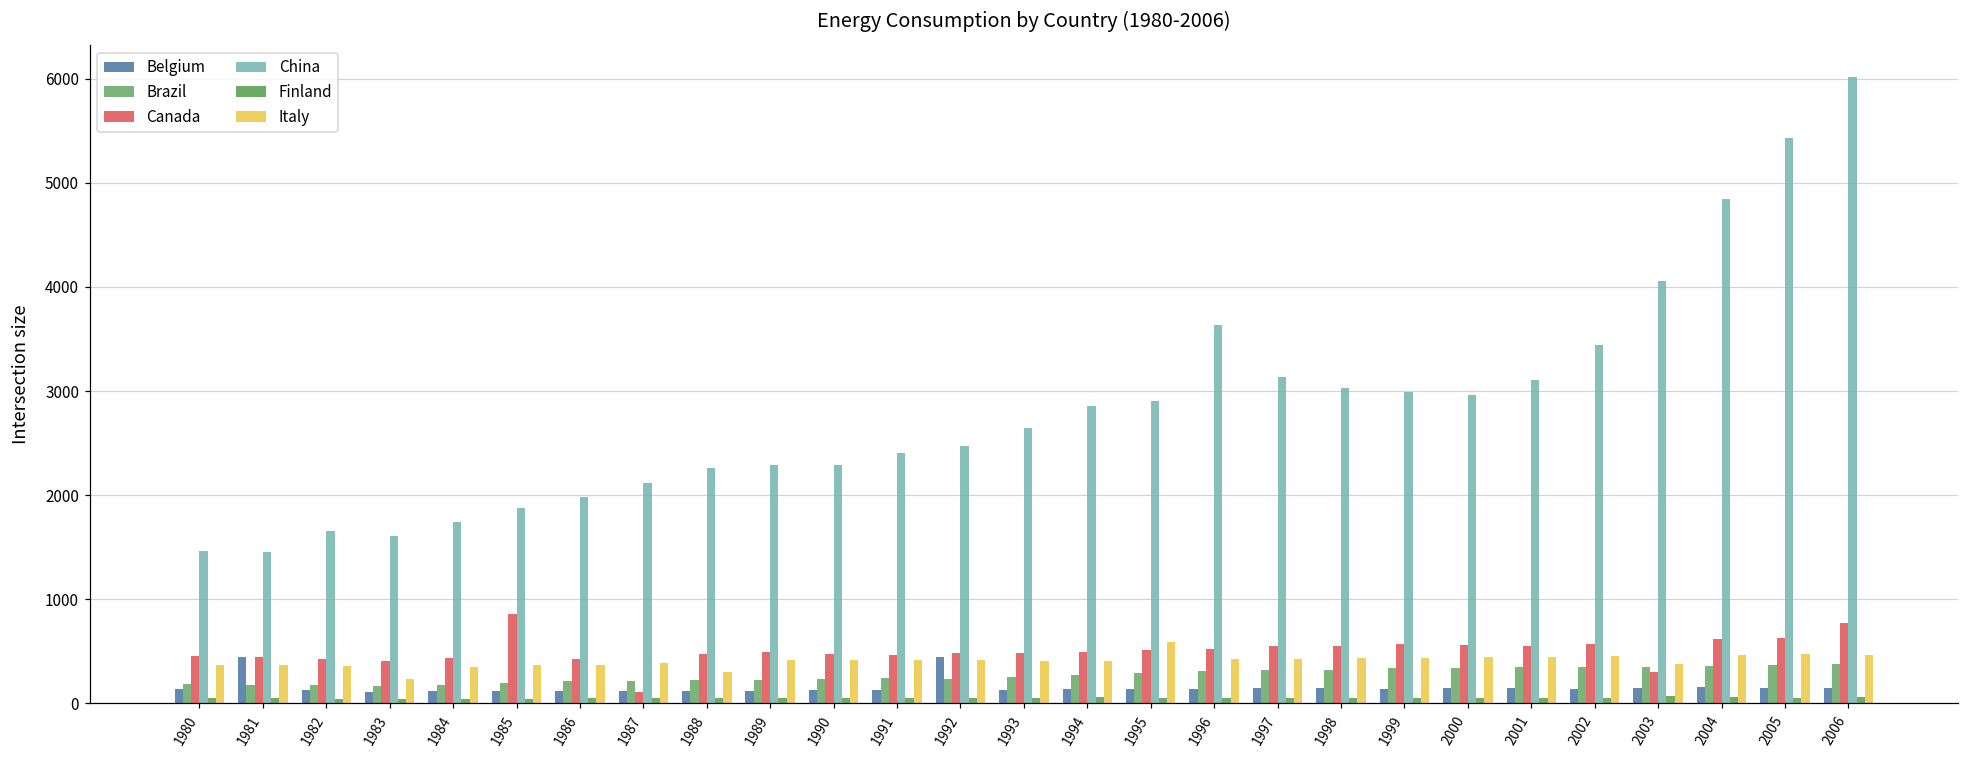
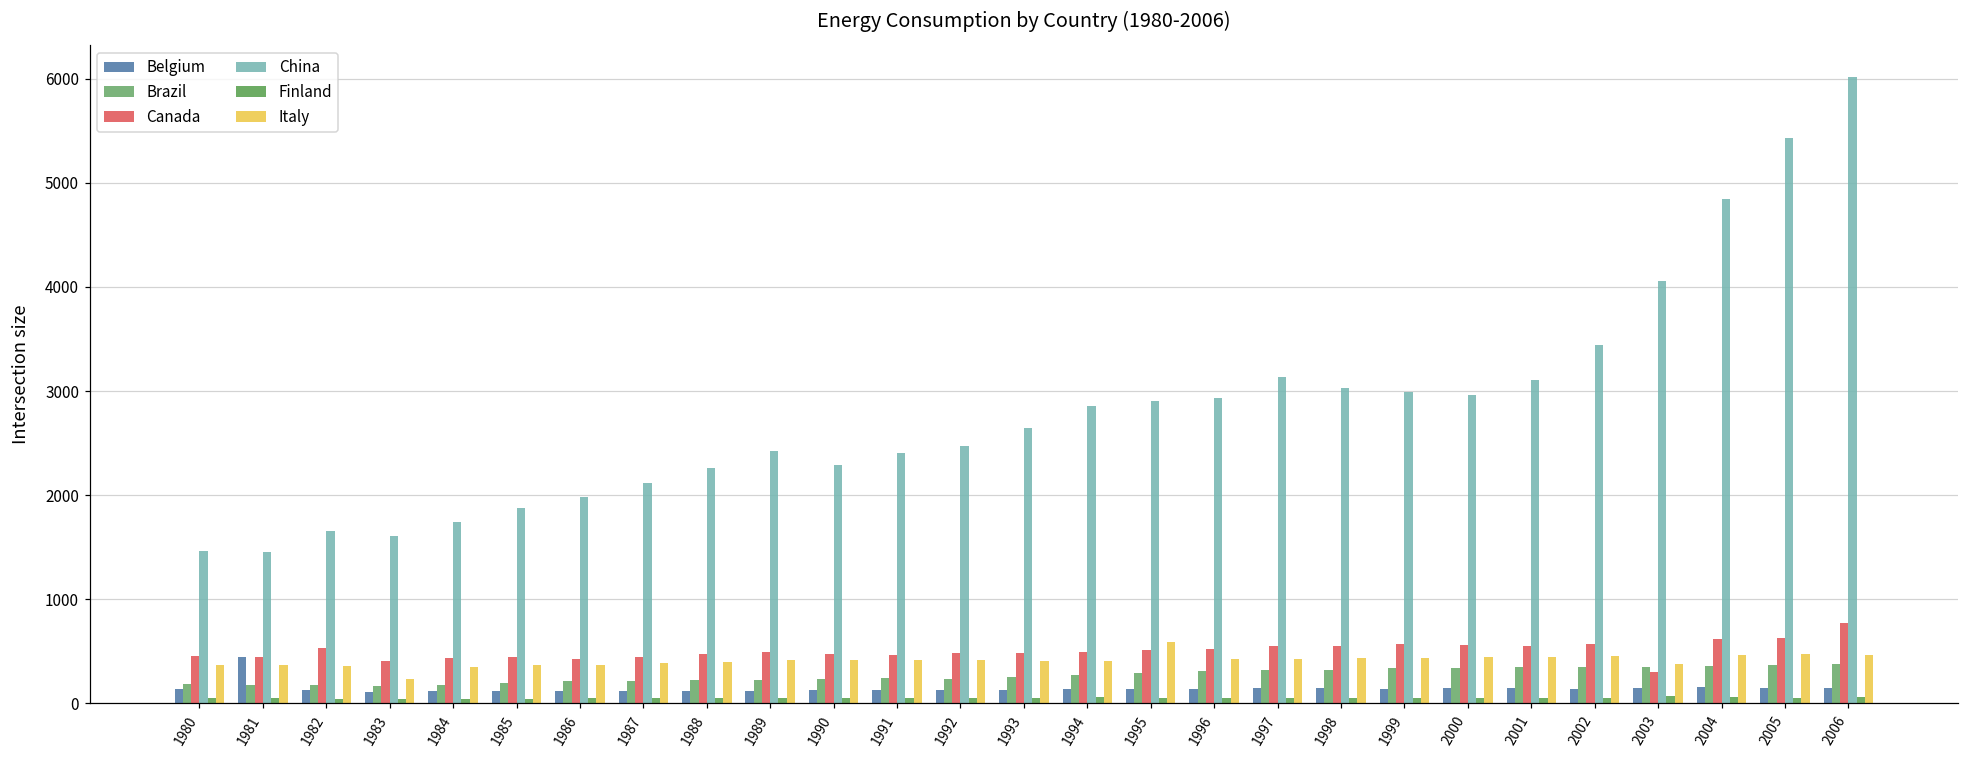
  {
    "Belgium": {
      "1980": 100,
      "1981": 400,
      "1982": 100,
      "1983": 100,
      "1984": 100,
      "1985": 100,
      "1986": 100,
      "1987": 100,
      "1988": 100,
      "1989": 100,
      "1990": 100,
      "1991": 100,
-     "1992": 400,
+     "1992": 100,
      "1993": 100,
      "1994": 100,
      "1995": 100,
      "1996": 100,
      "1997": 100,
      "1998": 200,
      "1999": 100,
      "2000": 100,
      "2001": 100,
      "2002": 100,
      "2003": 200,
      "2004": 200,
      "2005": 200,
      "2006": 100
    },
    "Canada": {
      "1980": 500,
      "1981": 400,
-     "1982": 400,
+     "1982": 500,
      "1983": 400,
      "1984": 400,
-     "1985": 900,
+     "1985": 400,
      "1986": 400,
-     "1987": 100,
+     "1987": 400,
      "1988": 500,
      "1989": 500,
      "1990": 500,
      "1991": 500,
      "1992": 500,
      "1993": 500,
      "1994": 500,
      "1995": 500,
      "1996": 500,
      "1997": 500,
      "1998": 600,
      "1999": 600,
      "2000": 600,
      "2001": 600,
      "2002": 600,
      "2003": 300,
      "2004": 600,
      "2005": 600,
      "2006": 800
    },
    "China": {
      "1980": 1500,
      "1981": 1500,
      "1982": 1700,
      "1983": 1600,
      "1984": 1700,
      "1985": 1900,
      "1986": 2000,
      "1987": 2100,
      "1988": 2300,
-     "1989": 2300,
+     "1989": 2400,
      "1990": 2300,
      "1991": 2400,
      "1992": 2500,
      "1993": 2600,
      "1994": 2900,
      "1995": 2900,
-     "1996": 3600,
+     "1996": 2900,
      "1997": 3100,
      "1998": 3000,
      "1999": 3000,
      "2000": 3000,
      "2001": 3100,
      "2002": 3400,
      "2003": 4100,
      "2004": 4800,
      "2005": 5400,
      "2006": 6000
    },
    "Italy": {
      "1980": 400,
      "1981": 400,
      "1982": 400,
      "1983": 200,
      "1984": 400,
      "1985": 400,
      "1986": 400,
      "1987": 400,
-     "1988": 300,
+     "1988": 400,
      "1989": 400,
      "1990": 400,
      "1991": 400,
      "1992": 400,
      "1993": 400,
      "1994": 400,
      "1995": 600,
      "1996": 400,
      "1997": 400,
      "1998": 400,
      "1999": 400,
      "2000": 400,
      "2001": 400,
      "2002": 500,
      "2003": 400,
      "2004": 500,
      "2005": 500,
      "2006": 500
    }
  }
